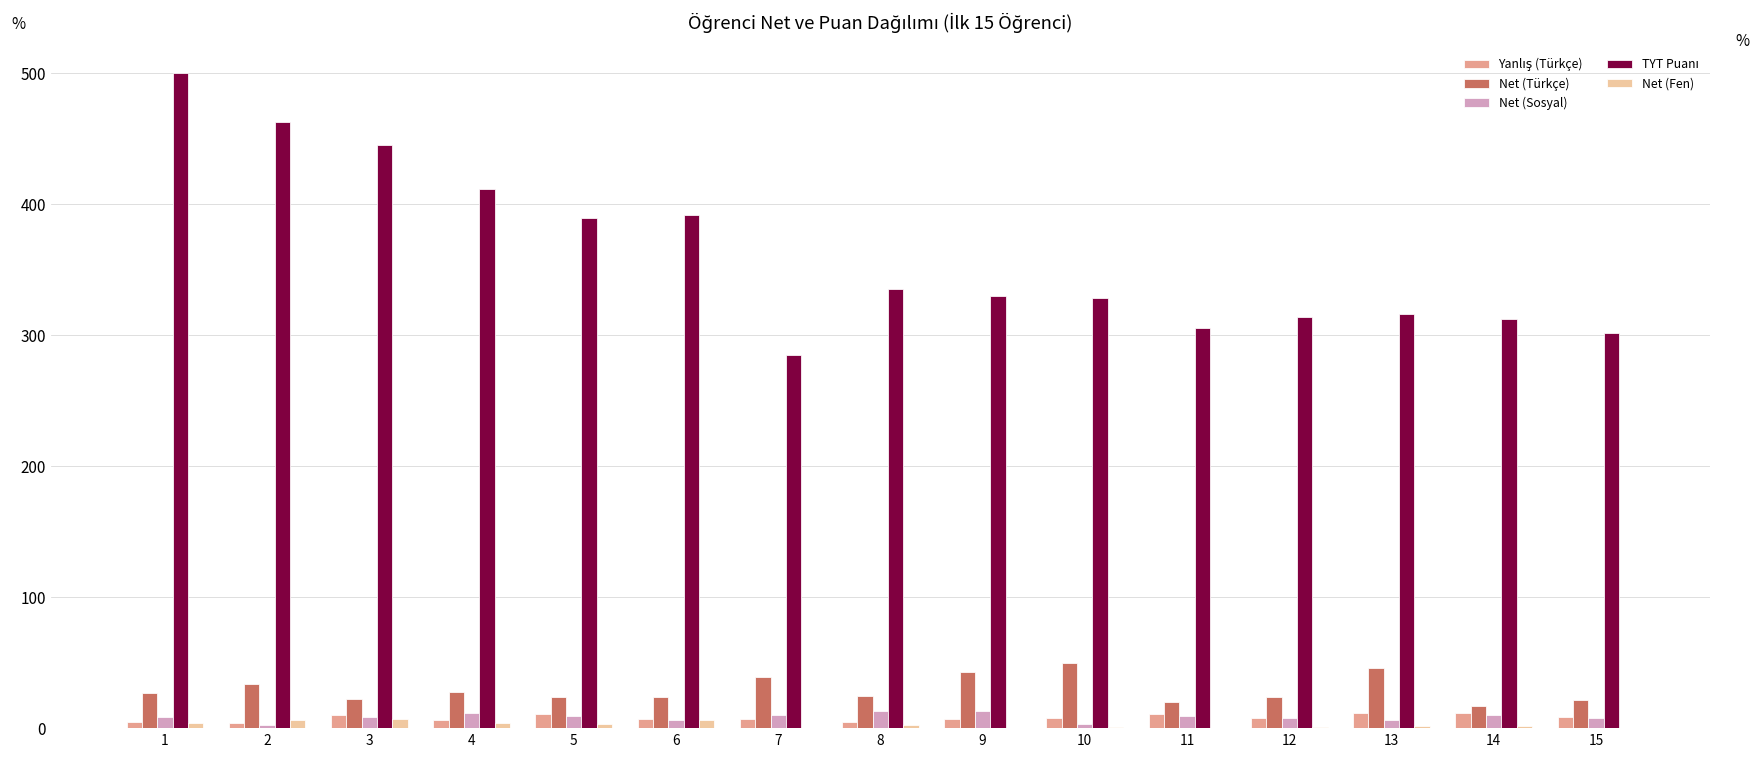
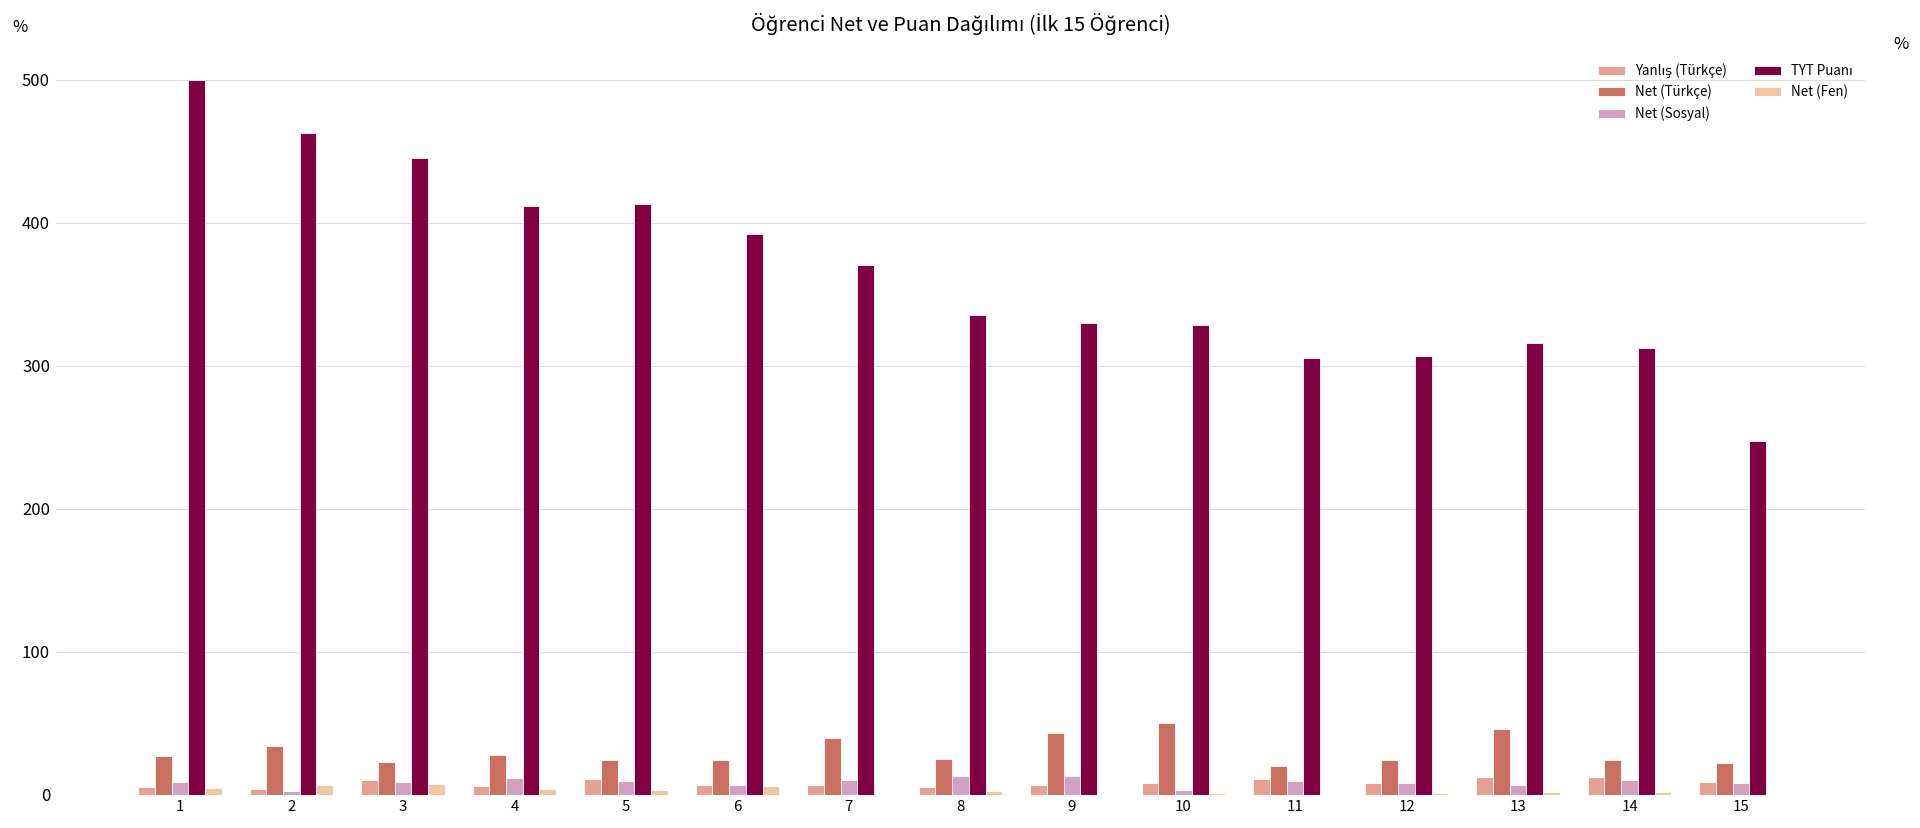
  {
    "Net (Türkçe)": {
      "1": 27,
      "2": 34,
      "3": 23,
      "4": 28,
      "5": 24,
      "6": 24,
      "7": 39,
      "8": 25,
      "9": 43,
      "10": 50,
      "11": 20,
      "12": 24,
      "13": 46,
-     "14": 17,
+     "14": 24,
      "15": 22
    },
    "TYT Puanı": {
      "1": 500,
      "2": 463,
      "3": 445,
      "4": 412,
-     "5": 389,
+     "5": 413,
      "6": 392,
-     "7": 285,
+     "7": 371,
      "8": 335,
      "9": 330,
      "10": 328,
      "11": 305,
-     "12": 314,
+     "12": 307,
      "13": 316,
      "14": 312,
-     "15": 302
+     "15": 247
    }
  }
